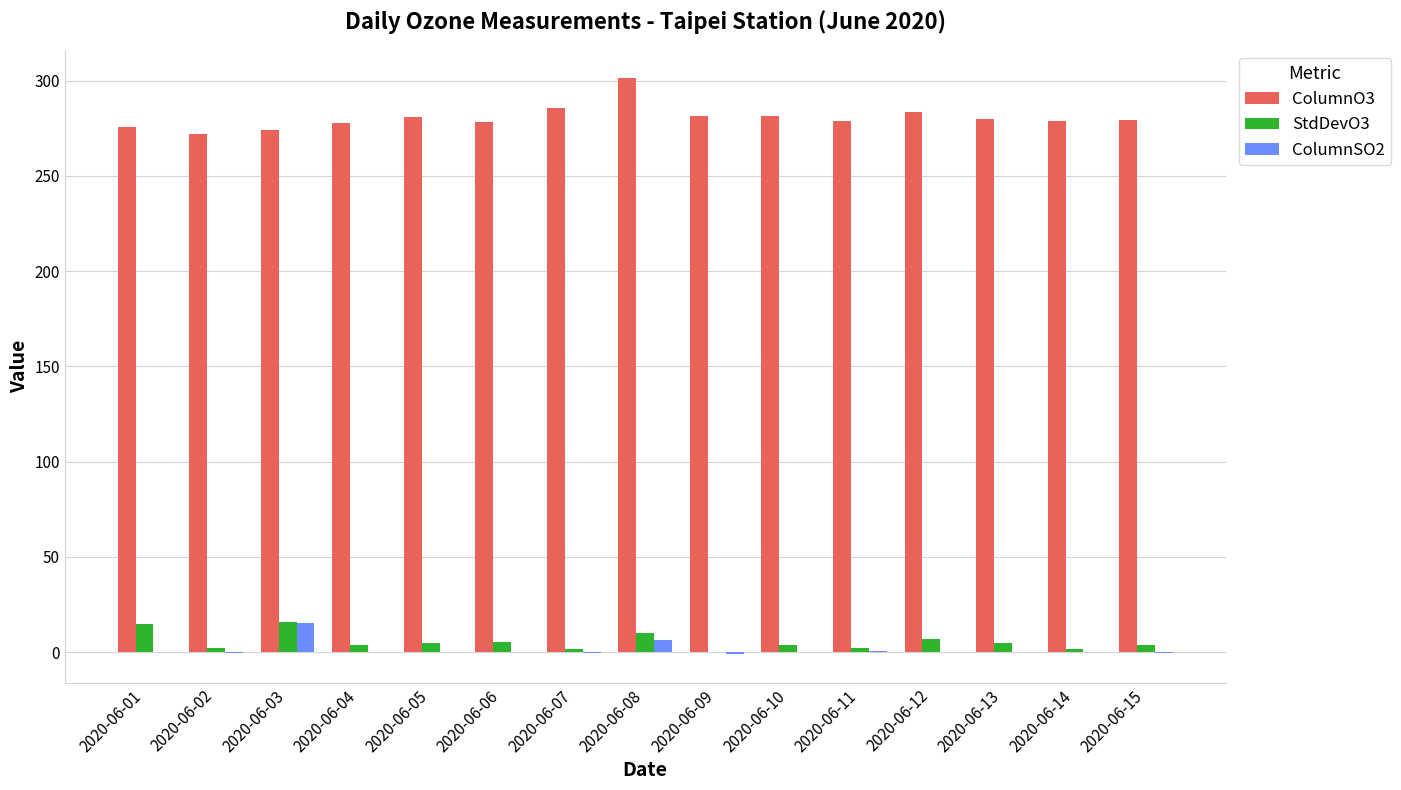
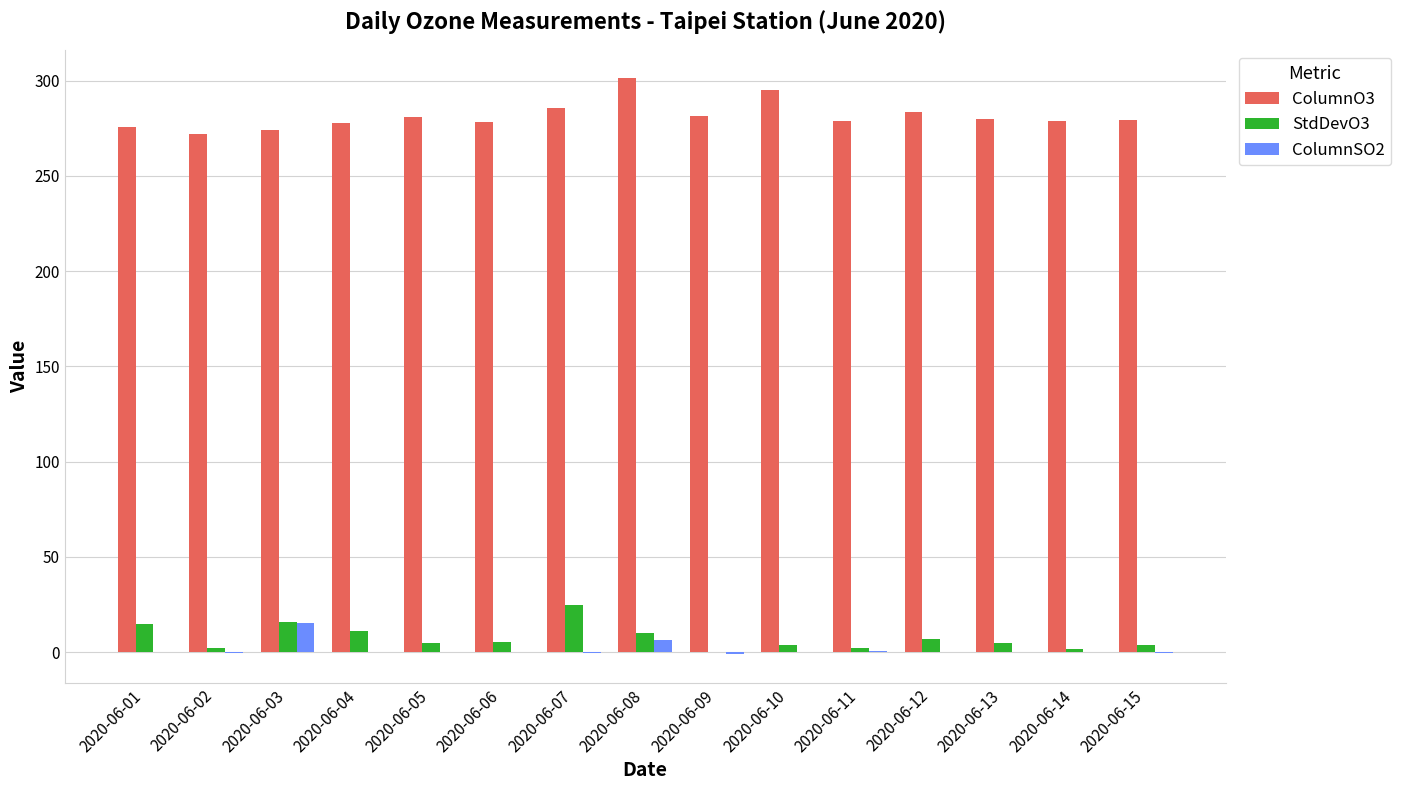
  {
    "ColumnO3": {
      "2020-06-01": 276,
      "2020-06-02": 272,
      "2020-06-03": 274,
      "2020-06-04": 278,
      "2020-06-05": 281,
      "2020-06-06": 278,
      "2020-06-07": 286,
      "2020-06-08": 301,
      "2020-06-09": 282,
-     "2020-06-10": 281,
+     "2020-06-10": 295,
      "2020-06-11": 279,
      "2020-06-12": 283,
      "2020-06-13": 280,
      "2020-06-14": 279,
      "2020-06-15": 279
    },
    "StdDevO3": {
      "2020-06-01": 15,
      "2020-06-02": 2,
      "2020-06-03": 16,
-     "2020-06-04": 4,
+     "2020-06-04": 11,
      "2020-06-05": 5,
      "2020-06-06": 5,
-     "2020-06-07": 2,
+     "2020-06-07": 25,
      "2020-06-08": 10,
      "2020-06-09": 0,
      "2020-06-10": 4,
      "2020-06-11": 2,
      "2020-06-12": 7,
      "2020-06-13": 5,
      "2020-06-14": 2,
      "2020-06-15": 4
    },
    "ColumnSO2": {
      "2020-06-01": 0,
      "2020-06-03": 16,
      "2020-06-08": 7,
      "2020-06-10": 0,
      "2020-06-13": 0
    }
  }
